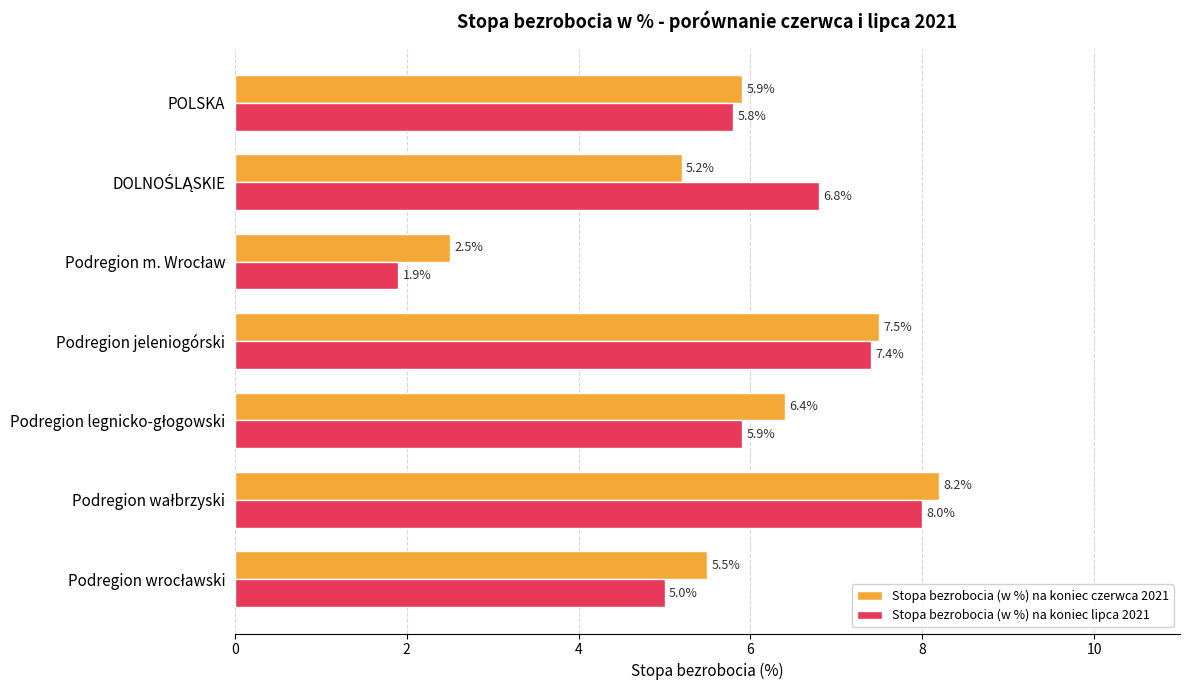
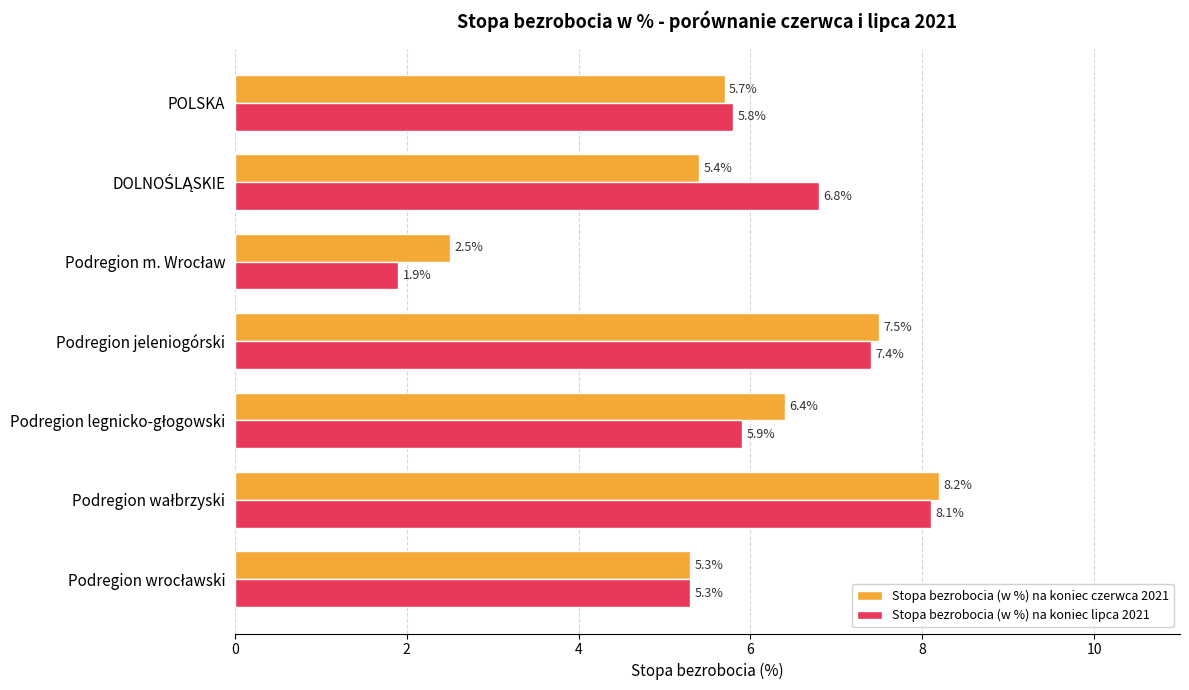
  {
    "Stopa bezrobocia (w %) na koniec czerwca 2021": {
-     "POLSKA": "5.9%",
-     "DOLNOŚLĄSKIE": "5.2%",
+     "POLSKA": "5.7%",
+     "DOLNOŚLĄSKIE": "5.4%",
      "Podregion m. Wrocław": "2.5%",
      "Podregion jeleniogórski": "7.5%",
      "Podregion legnicko-głogowski": "6.4%",
      "Podregion wałbrzyski": "8.2%",
-     "Podregion wrocławski": "5.5%"
+     "Podregion wrocławski": "5.3%"
    },
    "Stopa bezrobocia (w %) na koniec lipca 2021": {
      "POLSKA": "5.8%",
      "DOLNOŚLĄSKIE": "6.8%",
      "Podregion m. Wrocław": "1.9%",
      "Podregion jeleniogórski": "7.4%",
      "Podregion legnicko-głogowski": "5.9%",
-     "Podregion wałbrzyski": "8.0%",
-     "Podregion wrocławski": "5.0%"
+     "Podregion wałbrzyski": "8.1%",
+     "Podregion wrocławski": "5.3%"
    }
  }
